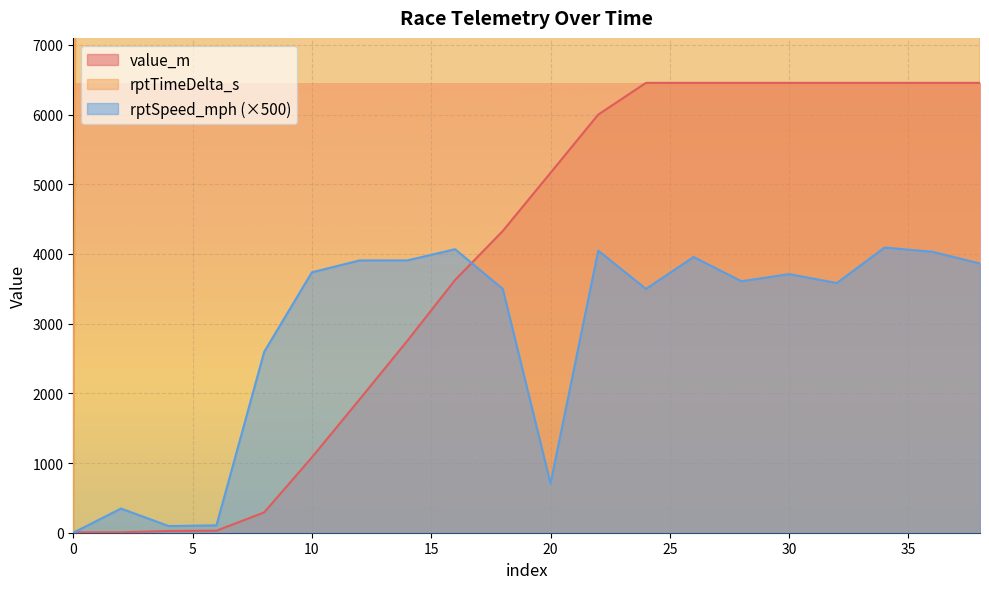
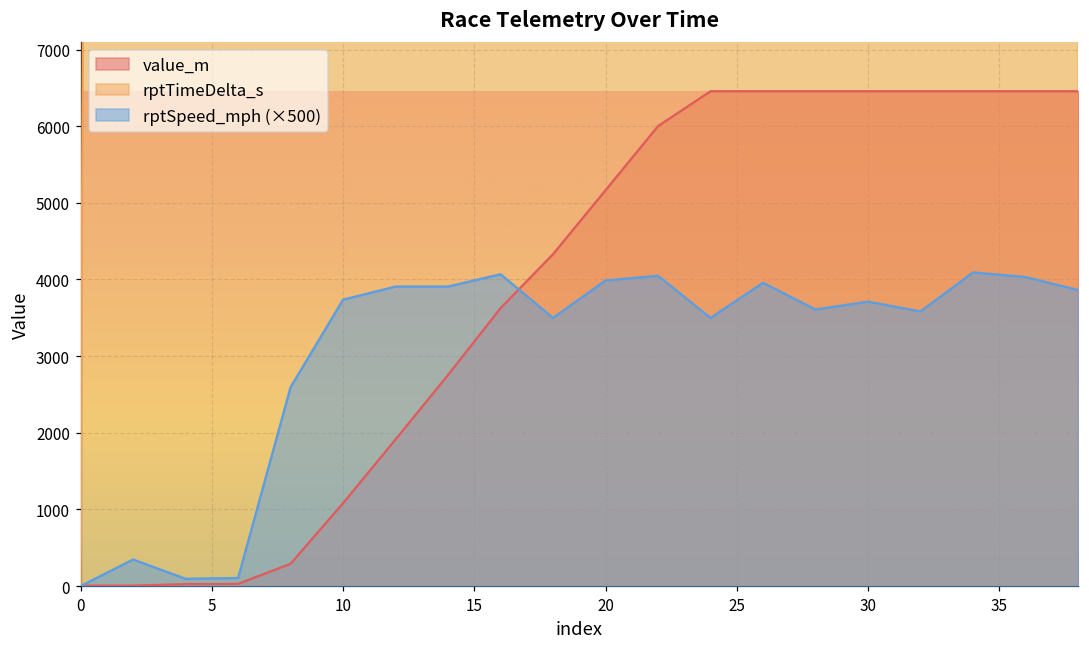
  {
    "rptSpeed_mph (×500)": {
      "10": 3700,
-     "20": 700,
+     "20": 4000,
      "30": 3700
    }
  }
